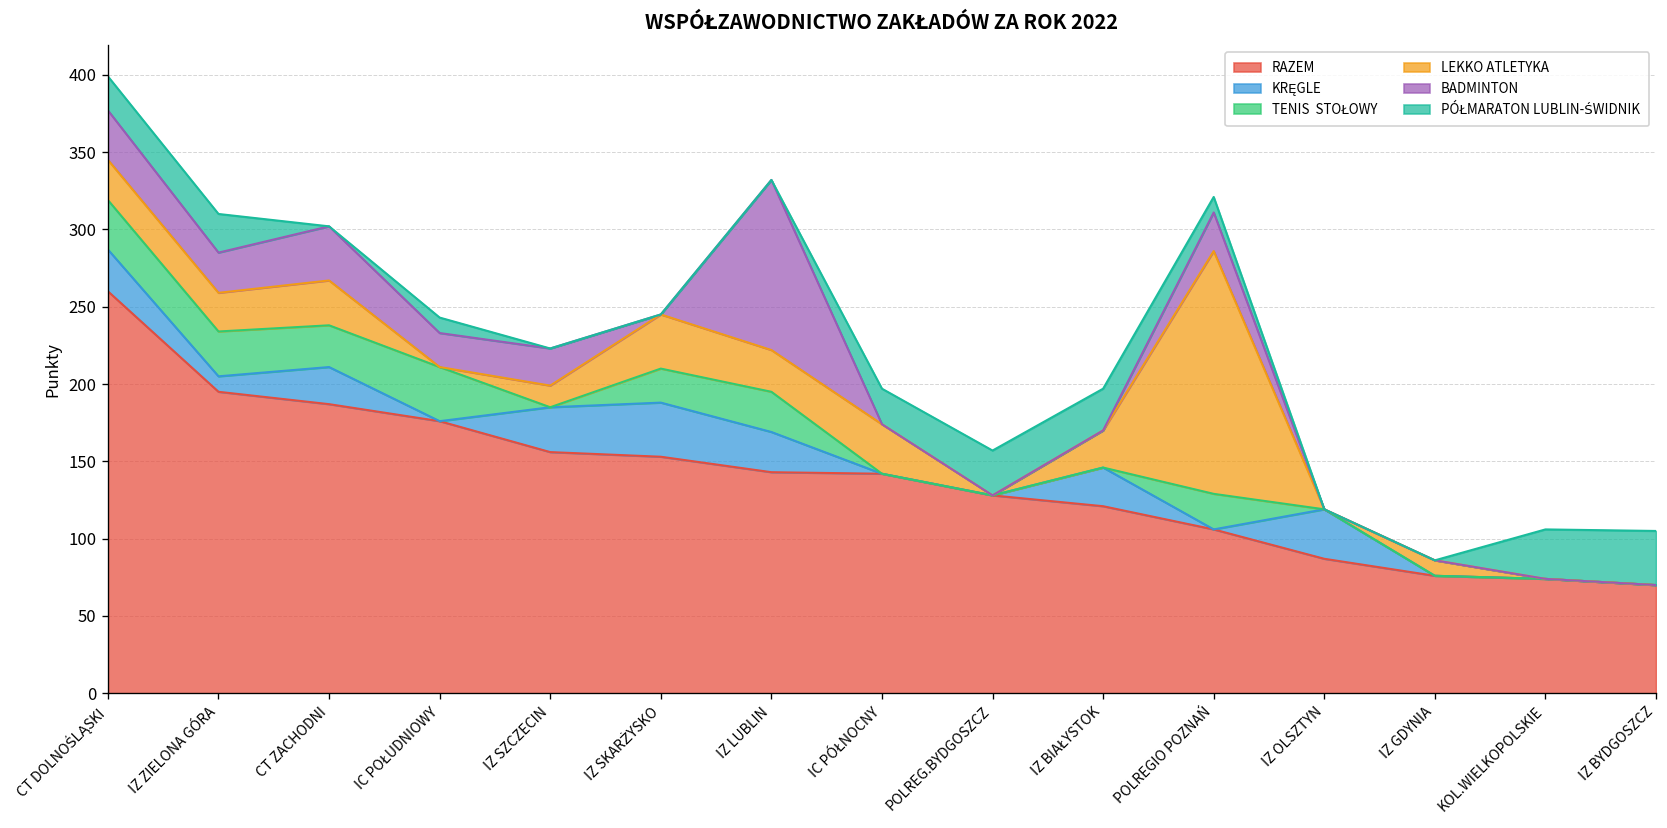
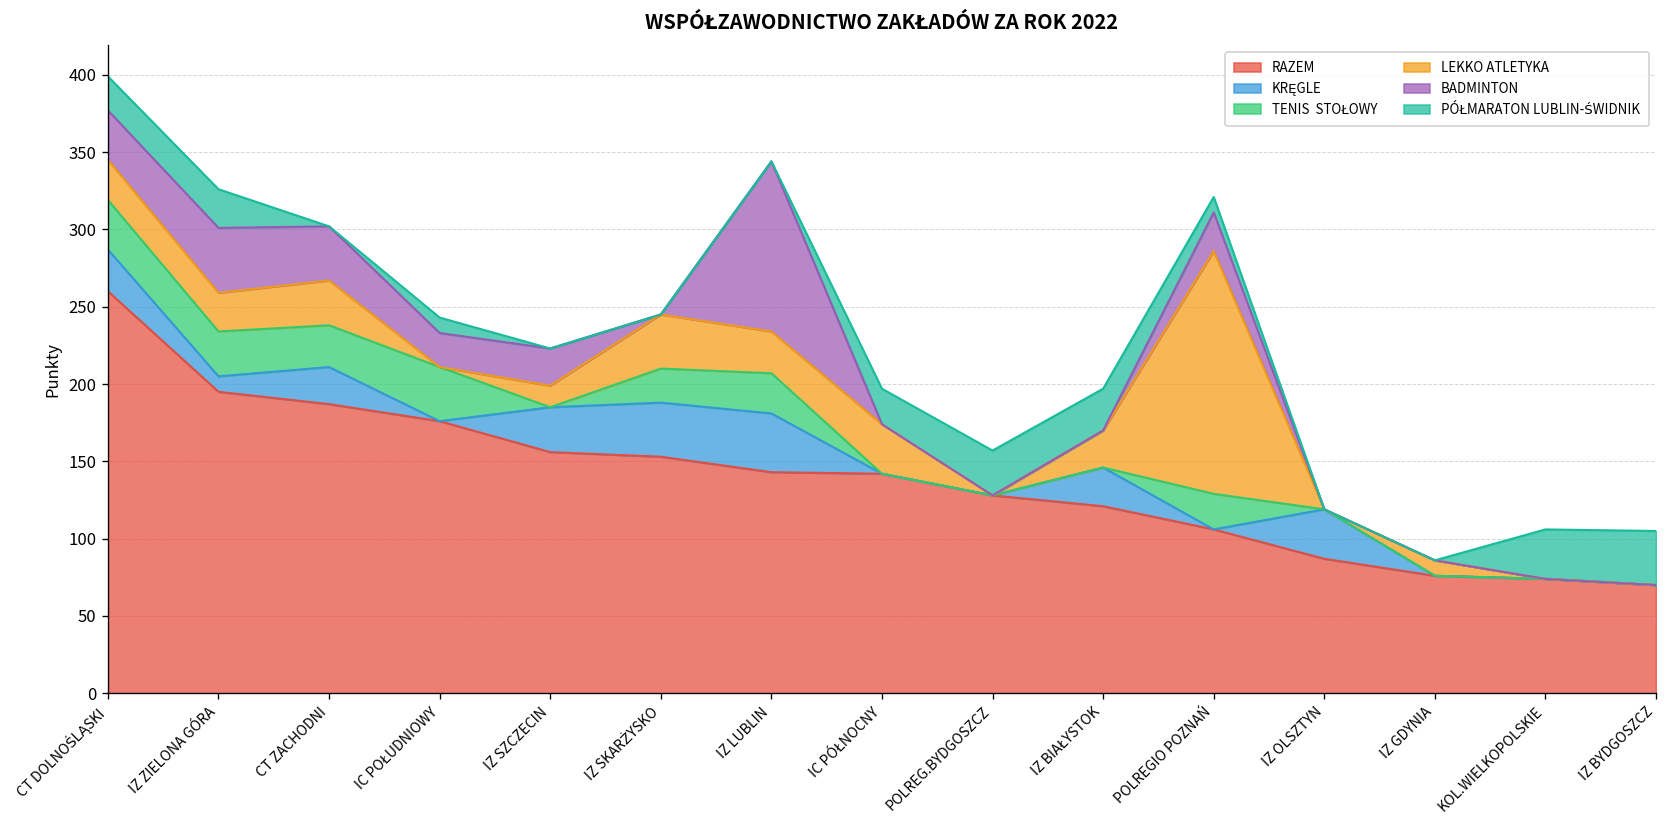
  {
    "RAZEM": {
      "CT DOLNOŚLĄSKI": 260,
      "IZ ZIELONA GÓRA": 195,
      "CT ZACHODNI": 187,
      "IZ SZCZECIN": 156,
      "IZ SKARŻYSKO": 153,
      "IZ LUBLIN": 143,
      "IZ BIAŁYSTOK": 121,
      "IZ OLSZTYN": 87
    },
    "KRĘGLE": {
      "CT DOLNOŚLĄSKI": 27,
      "IZ ZIELONA GÓRA": 10,
      "CT ZACHODNI": 24,
      "IZ SKARŻYSKO": 35,
-     "IZ LUBLIN": 26
+     "IZ LUBLIN": 38
    },
    "LEKKO ATLETYKA": {
      "CT DOLNOŚLĄSKI": 26,
      "IZ ZIELONA GÓRA": 25,
      "CT ZACHODNI": 29,
      "IZ SZCZECIN": 14,
      "IZ LUBLIN": 27,
      "POLREGIO POZNAŃ": 157
    },
    "BADMINTON": {
      "CT DOLNOŚLĄSKI": 32,
-     "IZ ZIELONA GÓRA": 26,
+     "IZ ZIELONA GÓRA": 42,
      "IC POŁUDNIOWY": 22,
      "POLREGIO POZNAŃ": 25
    }
  }
